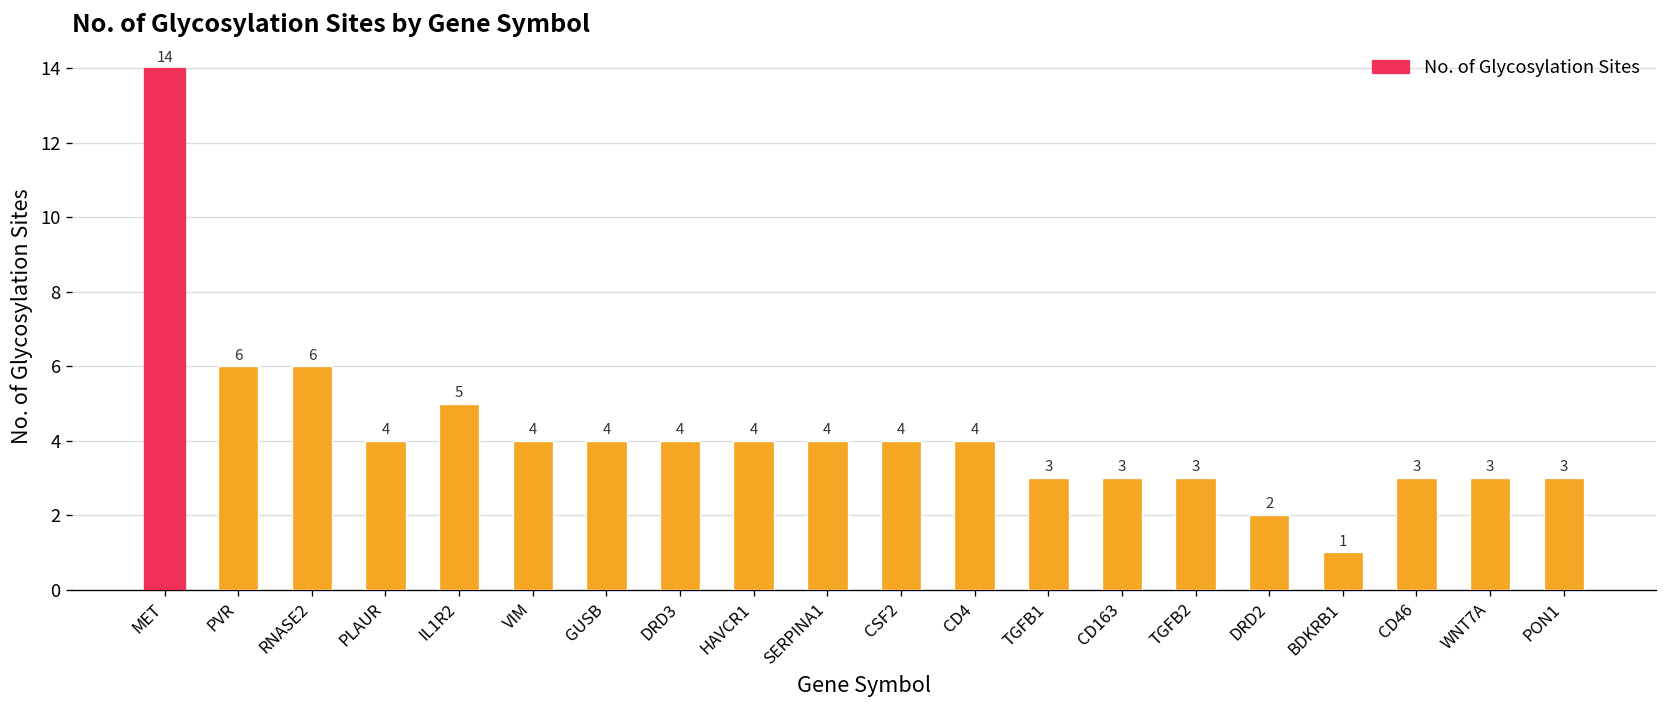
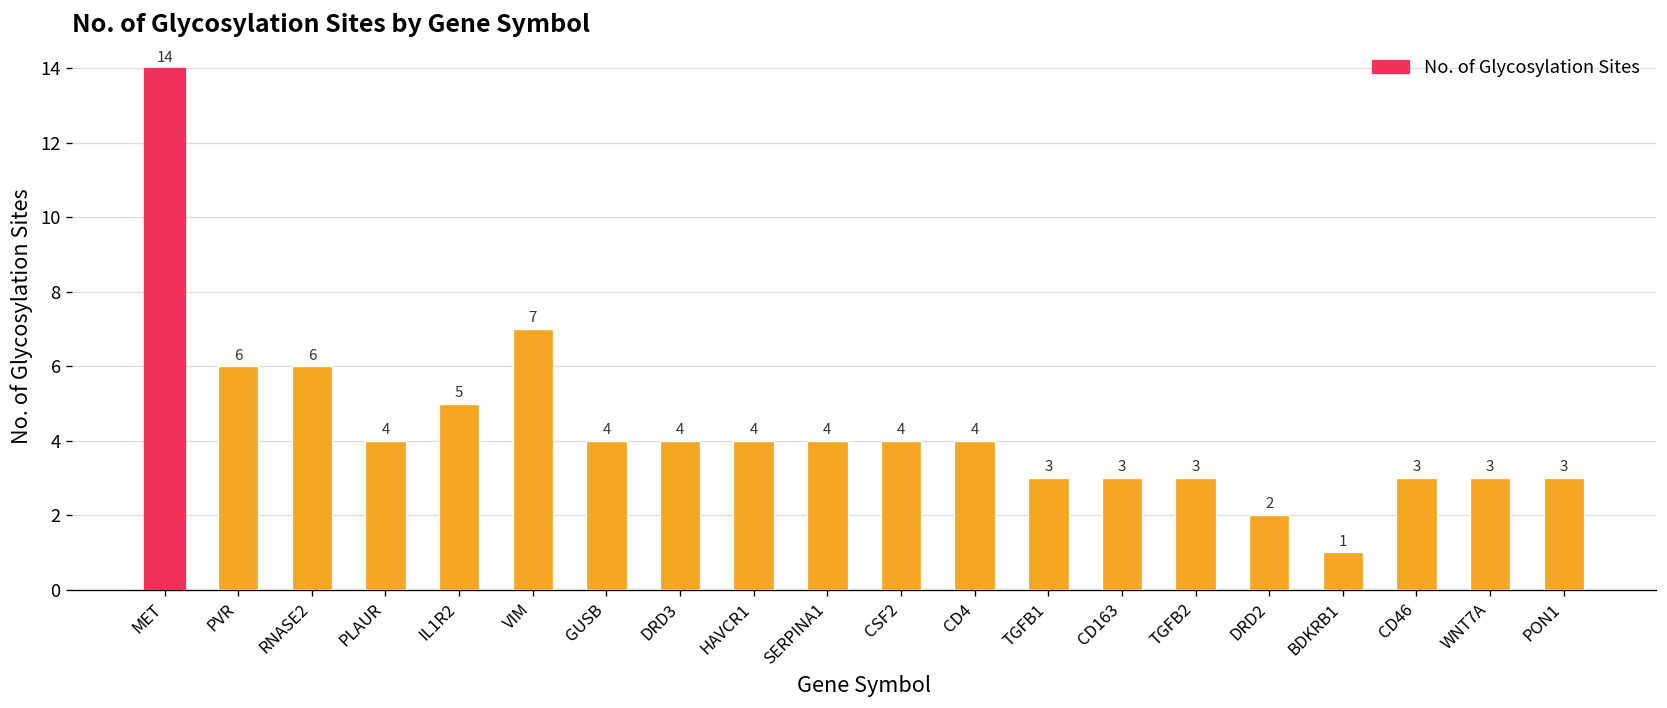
  {
    "MET": 14,
    "PVR": 6,
    "RNASE2": 6,
    "PLAUR": 4,
    "IL1R2": 5,
-   "VIM": 4,
+   "VIM": 7,
    "GUSB": 4,
    "DRD3": 4,
    "HAVCR1": 4,
    "SERPINA1": 4,
    "CSF2": 4,
    "CD4": 4,
    "TGFB1": 3,
    "CD163": 3,
    "TGFB2": 3,
    "DRD2": 2,
    "BDKRB1": 1,
    "CD46": 3,
    "WNT7A": 3,
    "PON1": 3
  }
